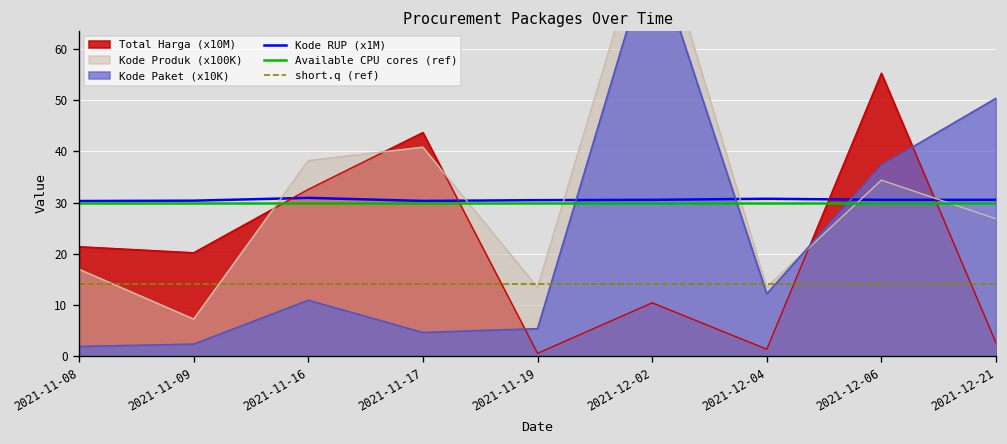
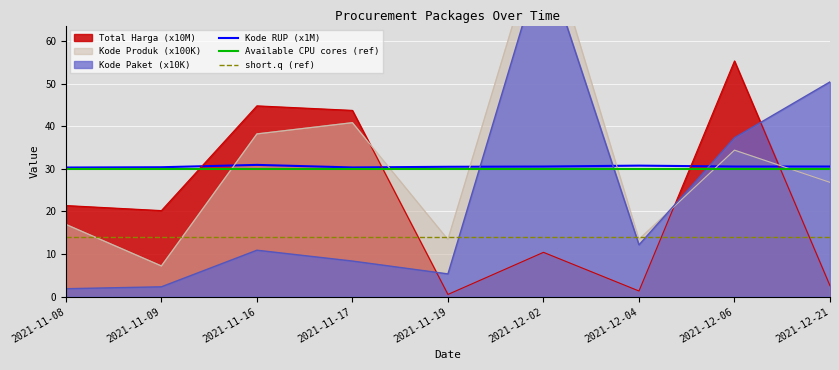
  {
    "Total Harga (x10M)": {
      "2021-11-08": 21,
      "2021-11-09": 20,
-     "2021-11-16": 33,
+     "2021-11-16": 45,
      "2021-11-17": 44,
      "2021-11-19": 1,
      "2021-12-02": 10,
      "2021-12-04": 1,
      "2021-12-06": 55,
      "2021-12-21": 3
    },
    "Kode Produk (x100K)": {
      "2021-11-08": 17,
      "2021-11-09": 7,
      "2021-11-16": 38,
      "2021-11-17": 41,
      "2021-11-19": 13,
      "2021-12-04": 13,
      "2021-12-06": 34,
      "2021-12-21": 27
    },
    "Kode Paket (x10K)": {
      "2021-11-08": 2,
      "2021-11-09": 2,
      "2021-11-16": 11,
-     "2021-11-17": 5,
+     "2021-11-17": 8,
      "2021-11-19": 5,
      "2021-12-04": 12,
      "2021-12-06": 37,
      "2021-12-21": 50
    },
    "Kode RUP (x1M)": {
      "2021-11-08": 30,
      "2021-11-09": 30,
      "2021-11-16": 31,
      "2021-11-17": 30,
      "2021-11-19": 30,
      "2021-12-02": 31,
      "2021-12-04": 31,
      "2021-12-06": 31,
      "2021-12-21": 31
    }
  }
